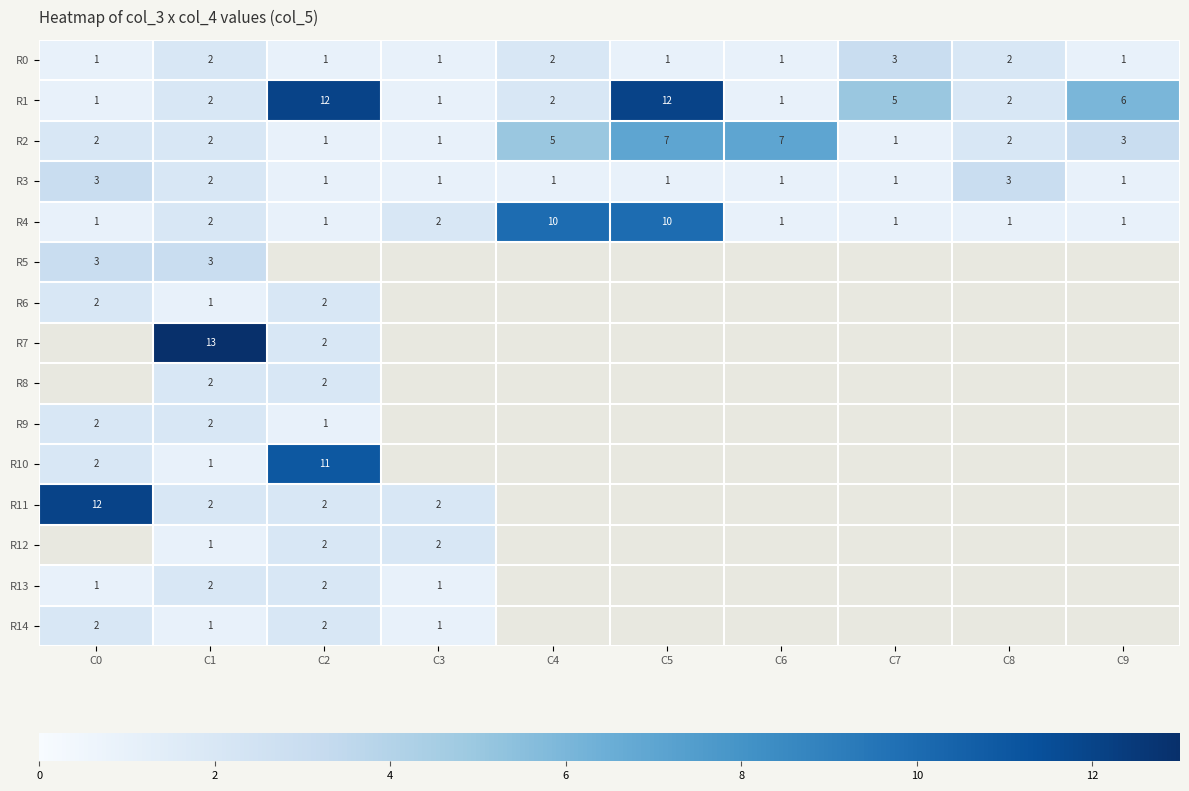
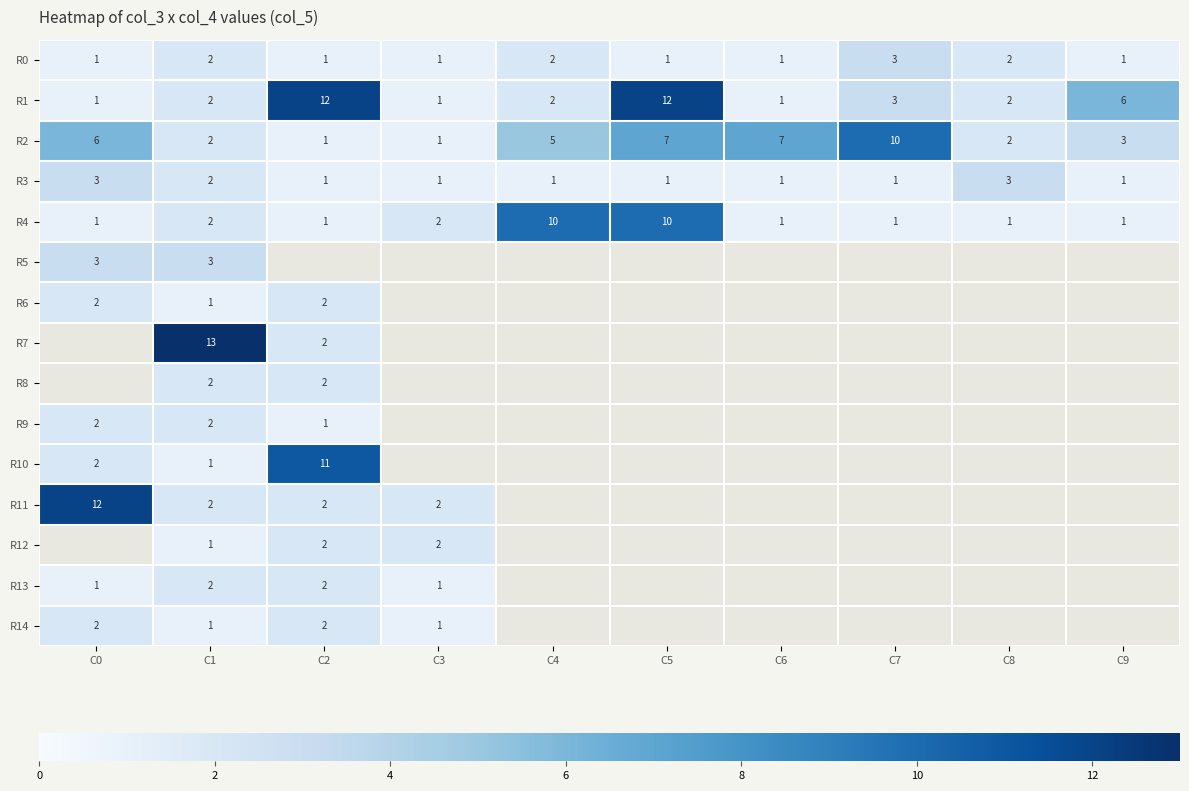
  {
    "R0": {
      "C0": 1,
      "C1": 2,
      "C2": 1,
      "C3": 1,
      "C4": 2,
      "C5": 1,
      "C6": 1,
      "C7": 3,
      "C8": 2,
      "C9": 1
    },
    "R1": {
      "C0": 1,
      "C1": 2,
      "C2": 12,
      "C3": 1,
      "C4": 2,
      "C5": 12,
      "C6": 1,
-     "C7": 5,
+     "C7": 3,
      "C8": 2,
      "C9": 6
    },
    "R2": {
-     "C0": 2,
+     "C0": 6,
      "C1": 2,
      "C2": 1,
      "C3": 1,
      "C4": 5,
      "C5": 7,
      "C6": 7,
-     "C7": 1,
+     "C7": 10,
      "C8": 2,
      "C9": 3
    },
    "R3": {
      "C0": 3,
      "C1": 2,
      "C2": 1,
      "C3": 1,
      "C4": 1,
      "C5": 1,
      "C6": 1,
      "C7": 1,
      "C8": 3,
      "C9": 1
    },
    "R4": {
      "C0": 1,
      "C1": 2,
      "C2": 1,
      "C3": 2,
      "C4": 10,
      "C5": 10,
      "C6": 1,
      "C7": 1,
      "C8": 1,
      "C9": 1
    },
    "R5": {
      "C0": 3,
      "C1": 3
    },
    "R6": {
      "C0": 2,
      "C1": 1,
      "C2": 2
    },
    "R7": {
      "C1": 13,
      "C2": 2
    },
    "R8": {
      "C1": 2,
      "C2": 2
    },
    "R9": {
      "C0": 2,
      "C1": 2,
      "C2": 1
    },
    "R10": {
      "C0": 2,
      "C1": 1,
      "C2": 11
    },
    "R11": {
      "C0": 12,
      "C1": 2,
      "C2": 2,
      "C3": 2
    },
    "R12": {
      "C1": 1,
      "C2": 2,
      "C3": 2
    },
    "R13": {
      "C0": 1,
      "C1": 2,
      "C2": 2,
      "C3": 1
    },
    "R14": {
      "C0": 2,
      "C1": 1,
      "C2": 2,
      "C3": 1
    }
  }
